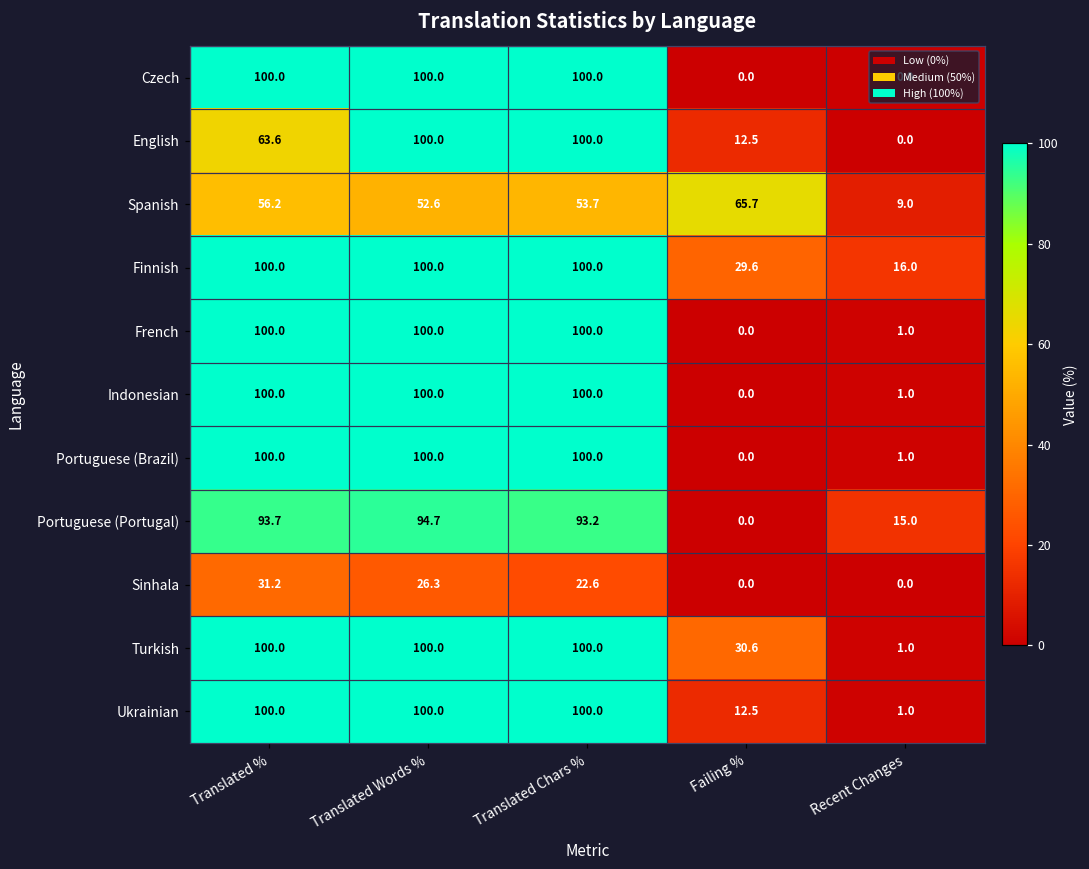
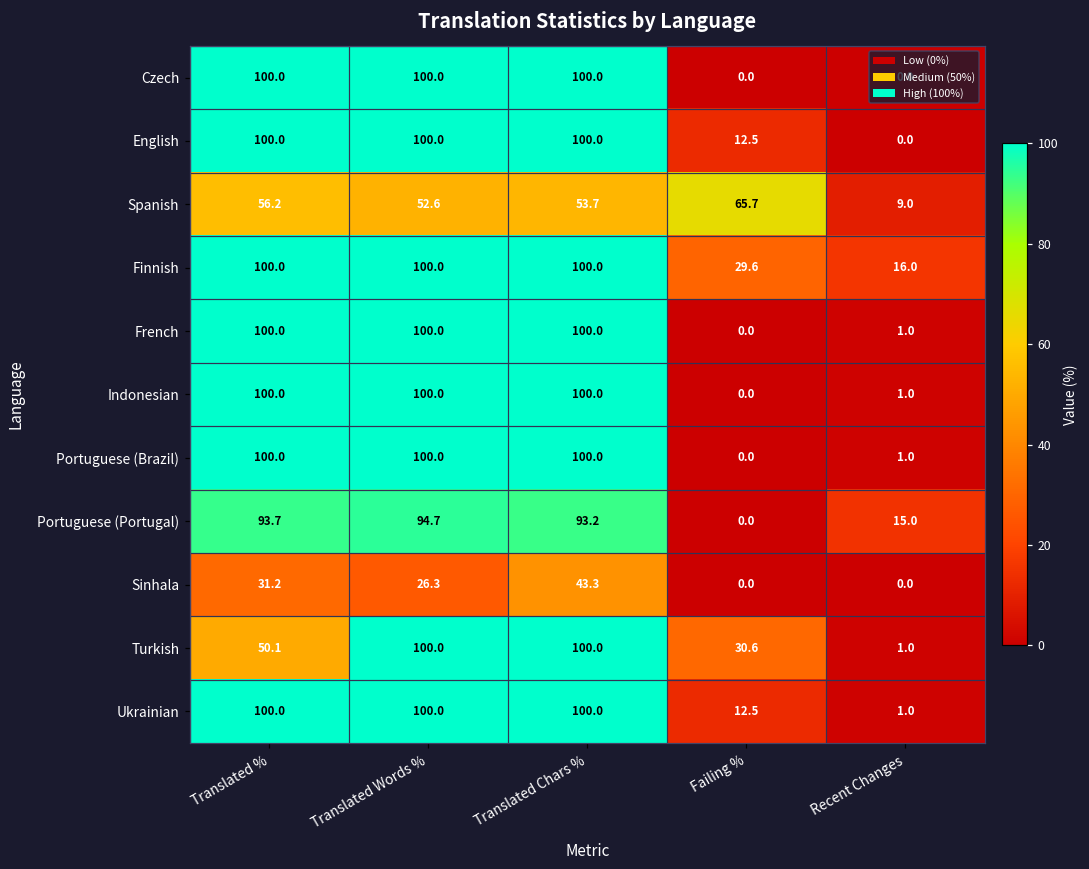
  {
    "Czech": {
      "Translated %": 100.0,
      "Translated Words %": 100.0,
      "Translated Chars %": 100.0,
      "Failing %": 0.0
    },
    "English": {
-     "Translated %": 63.6,
+     "Translated %": 100.0,
      "Translated Words %": 100.0,
      "Translated Chars %": 100.0,
      "Failing %": 12.5,
      "Recent Changes": 0.0
    },
    "Spanish": {
      "Translated %": 56.2,
      "Translated Words %": 52.6,
      "Translated Chars %": 53.7,
      "Failing %": 65.7,
      "Recent Changes": 9.0
    },
    "Finnish": {
      "Translated %": 100.0,
      "Translated Words %": 100.0,
      "Translated Chars %": 100.0,
      "Failing %": 29.6,
      "Recent Changes": 16.0
    },
    "French": {
      "Translated %": 100.0,
      "Translated Words %": 100.0,
      "Translated Chars %": 100.0,
      "Failing %": 0.0,
      "Recent Changes": 1.0
    },
    "Indonesian": {
      "Translated %": 100.0,
      "Translated Words %": 100.0,
      "Translated Chars %": 100.0,
      "Failing %": 0.0,
      "Recent Changes": 1.0
    },
    "Portuguese (Brazil)": {
      "Translated %": 100.0,
      "Translated Words %": 100.0,
      "Translated Chars %": 100.0,
      "Failing %": 0.0,
      "Recent Changes": 1.0
    },
    "Portuguese (Portugal)": {
      "Translated %": 93.7,
      "Translated Words %": 94.7,
      "Translated Chars %": 93.2,
      "Failing %": 0.0,
      "Recent Changes": 15.0
    },
    "Sinhala": {
      "Translated %": 31.2,
      "Translated Words %": 26.3,
-     "Translated Chars %": 22.6,
+     "Translated Chars %": 43.3,
      "Failing %": 0.0,
      "Recent Changes": 0.0
    },
    "Turkish": {
-     "Translated %": 100.0,
+     "Translated %": 50.1,
      "Translated Words %": 100.0,
      "Translated Chars %": 100.0,
      "Failing %": 30.6,
      "Recent Changes": 1.0
    },
    "Ukrainian": {
      "Translated %": 100.0,
      "Translated Words %": 100.0,
      "Translated Chars %": 100.0,
      "Failing %": 12.5,
      "Recent Changes": 1.0
    }
  }
